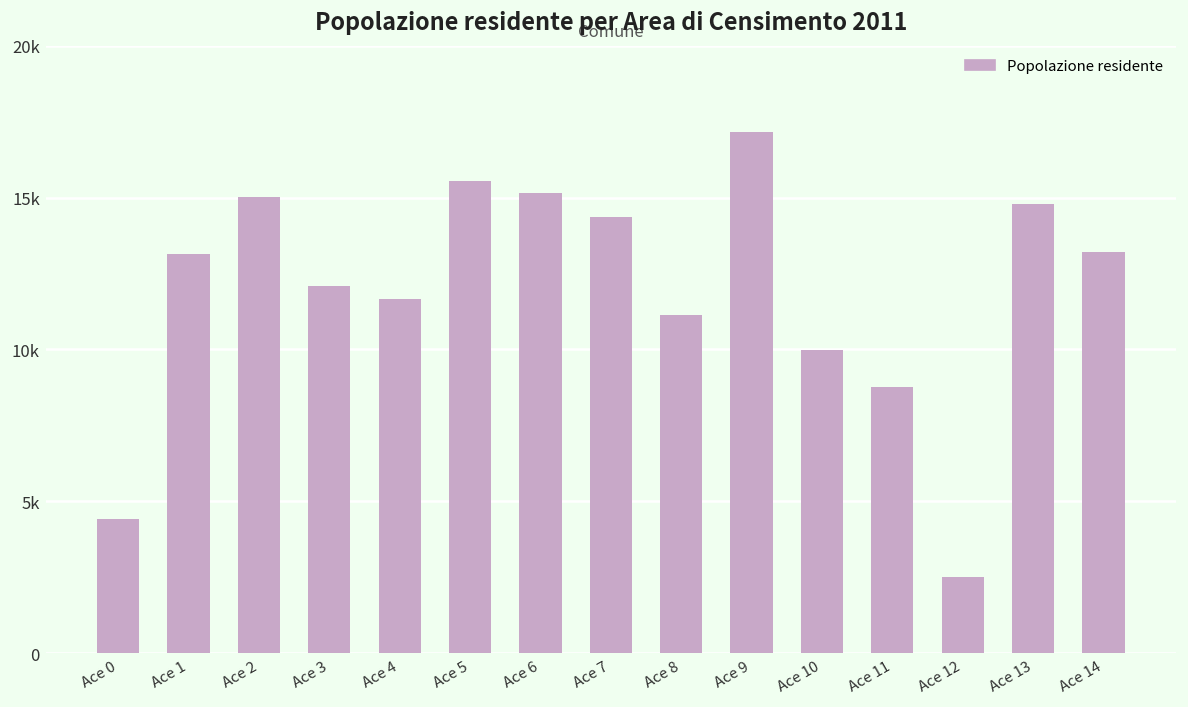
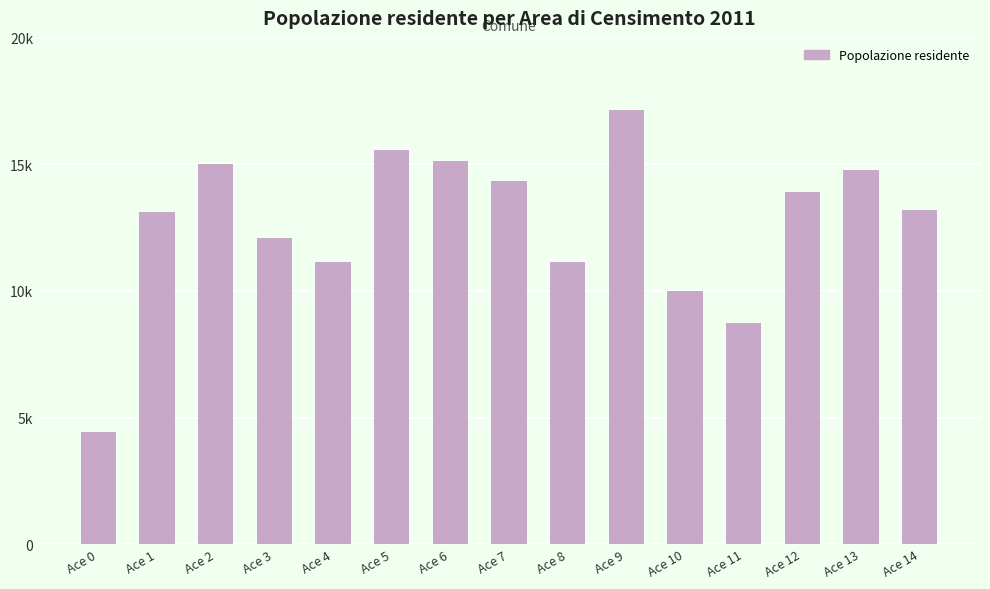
  {
    "Ace 0": 4400,
    "Ace 1": 13100,
    "Ace 2": 15000,
    "Ace 3": 12100,
-   "Ace 4": 11700,
+   "Ace 4": 11200,
    "Ace 5": 15600,
    "Ace 6": 15200,
    "Ace 7": 14400,
    "Ace 8": 11100,
    "Ace 9": 17100,
    "Ace 10": 10000,
    "Ace 11": 8800,
-   "Ace 12": 2500,
+   "Ace 12": 13900,
    "Ace 13": 14800,
    "Ace 14": 13200
  }
